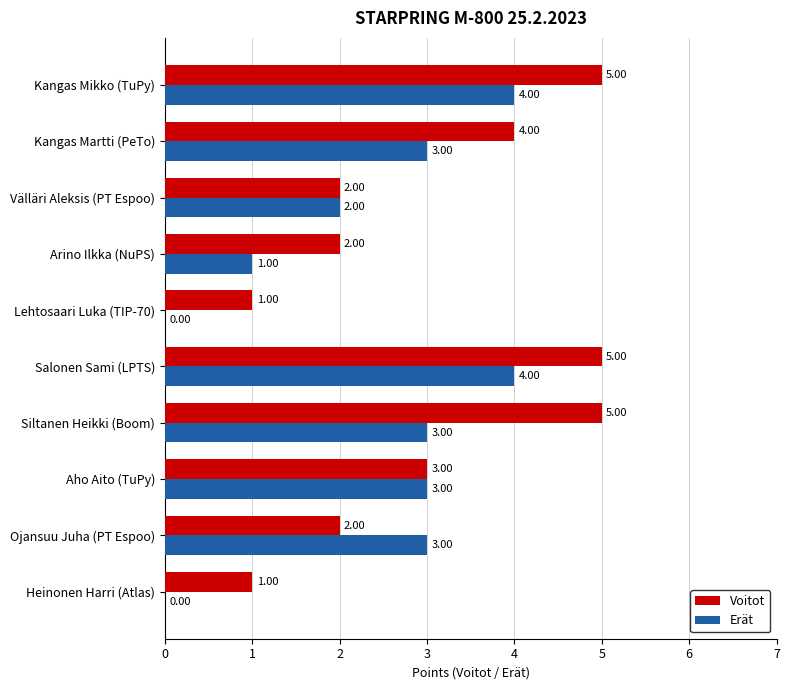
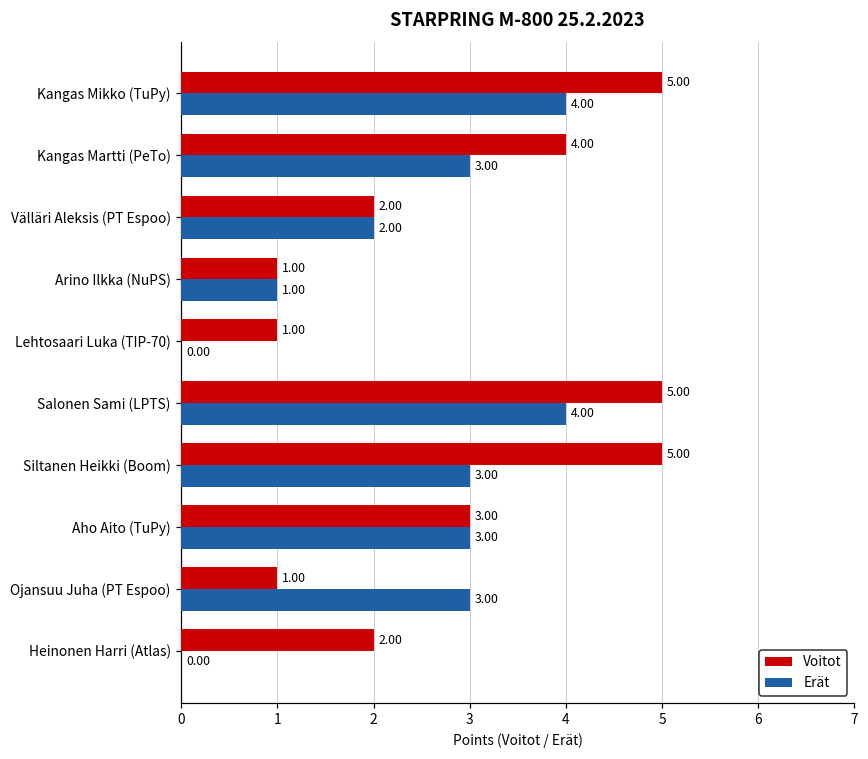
  {
    "Voitot": {
      "Kangas Mikko (TuPy)": 5.00,
      "Kangas Martti (PeTo)": 4.00,
      "Välläri Aleksis (PT Espoo)": 2.00,
-     "Arino Ilkka (NuPS)": 2.00,
+     "Arino Ilkka (NuPS)": 1.00,
      "Lehtosaari Luka (TIP-70)": 1.00,
      "Salonen Sami (LPTS)": 5.00,
      "Siltanen Heikki (Boom)": 5.00,
      "Aho Aito (TuPy)": 3.00,
-     "Ojansuu Juha (PT Espoo)": 2.00,
-     "Heinonen Harri (Atlas)": 1.00
+     "Ojansuu Juha (PT Espoo)": 1.00,
+     "Heinonen Harri (Atlas)": 2.00
    },
    "Erät": {
      "Kangas Mikko (TuPy)": 4.00,
      "Kangas Martti (PeTo)": 3.00,
      "Välläri Aleksis (PT Espoo)": 2.00,
      "Arino Ilkka (NuPS)": 1.00,
      "Lehtosaari Luka (TIP-70)": 0.00,
      "Salonen Sami (LPTS)": 4.00,
      "Siltanen Heikki (Boom)": 3.00,
      "Aho Aito (TuPy)": 3.00,
      "Ojansuu Juha (PT Espoo)": 3.00,
      "Heinonen Harri (Atlas)": 0.00
    }
  }
